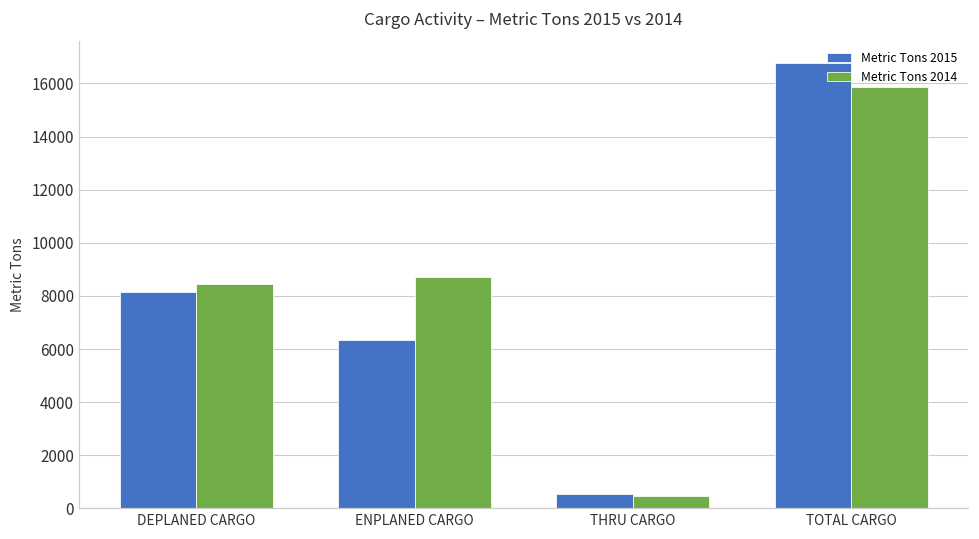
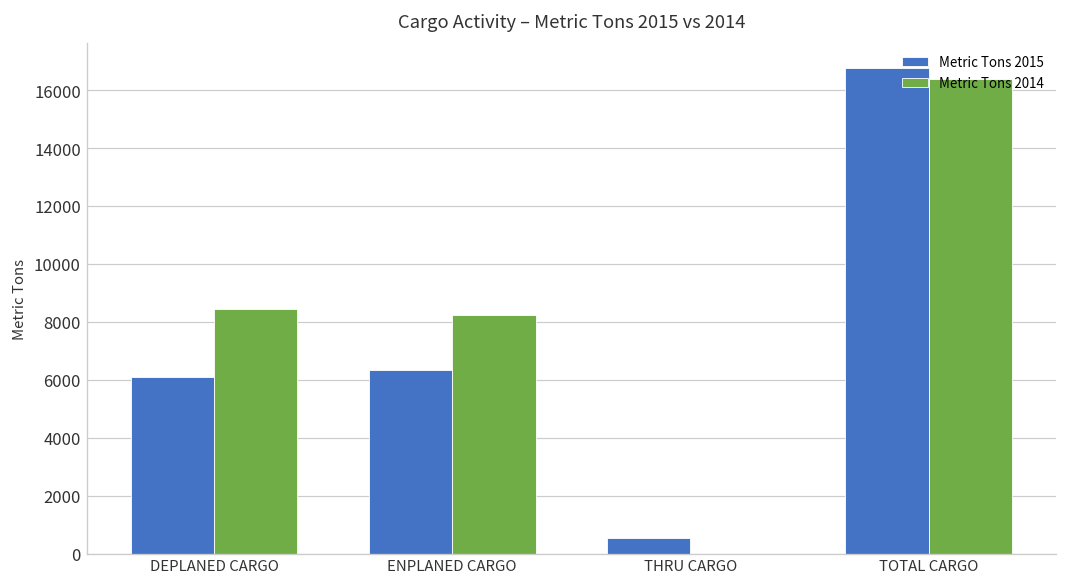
  {
    "Metric Tons 2015": {
-     "DEPLANED CARGO": 8100,
+     "DEPLANED CARGO": 6100,
      "ENPLANED CARGO": 6300,
      "THRU CARGO": 500,
      "TOTAL CARGO": 16800
    },
    "Metric Tons 2014": {
      "DEPLANED CARGO": 8500,
-     "ENPLANED CARGO": 8700,
-     "THRU CARGO": 500,
-     "TOTAL CARGO": 15900
+     "ENPLANED CARGO": 8200,
+     "THRU CARGO": 0,
+     "TOTAL CARGO": 16400
    }
  }
